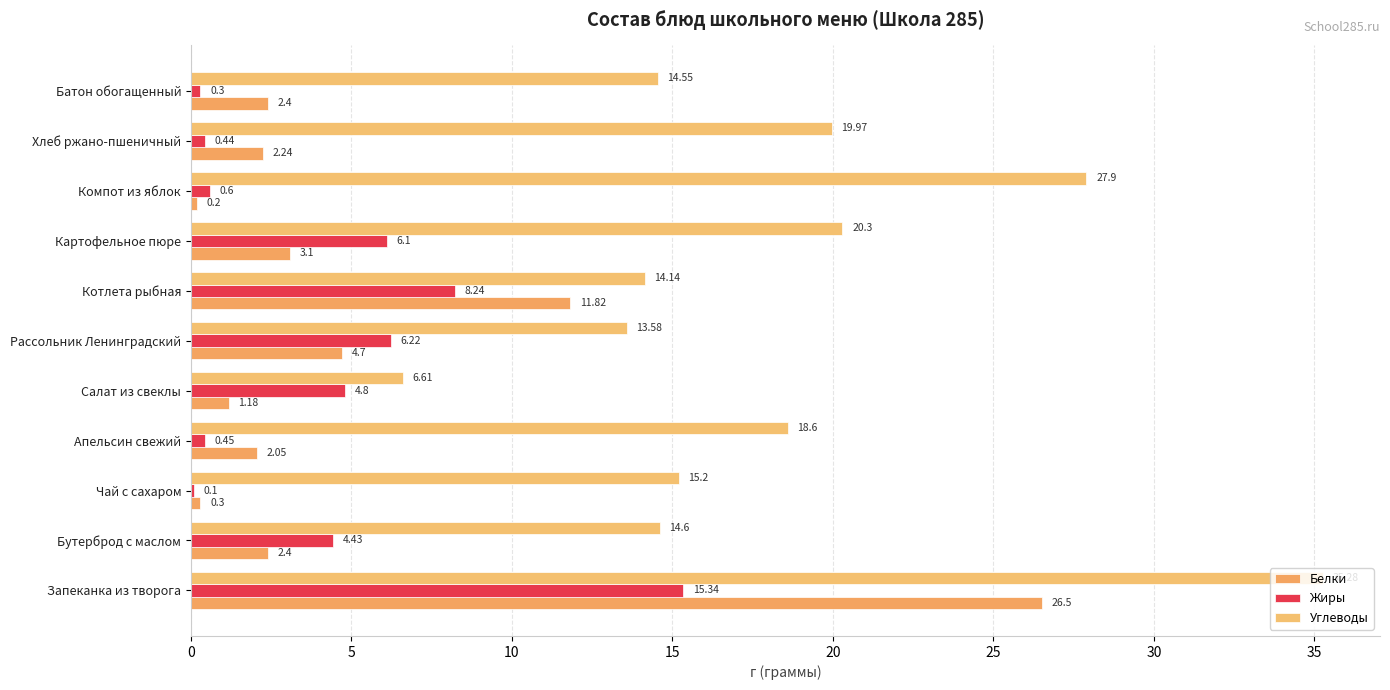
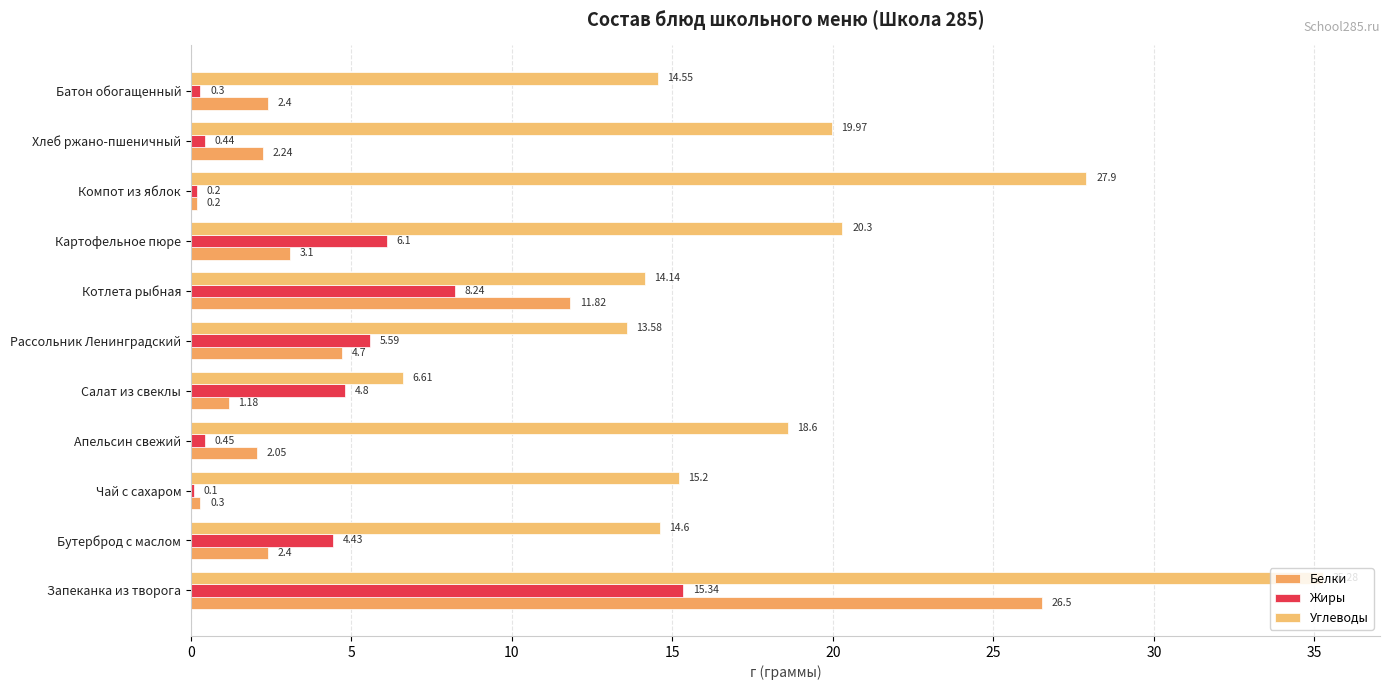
  {
    "Жиры": {
      "Батон обогащенный": 0.3,
      "Хлеб ржано-пшеничный": 0.44,
-     "Компот из яблок": 0.6,
+     "Компот из яблок": 0.2,
      "Картофельное пюре": 6.1,
      "Котлета рыбная": 8.24,
-     "Рассольник Ленинградский": 6.22,
+     "Рассольник Ленинградский": 5.59,
      "Салат из свеклы": 4.8,
      "Апельсин свежий": 0.45,
      "Чай с сахаром": 0.1,
      "Бутерброд с маслом": 4.43,
      "Запеканка из творога": 15.34
    }
  }
